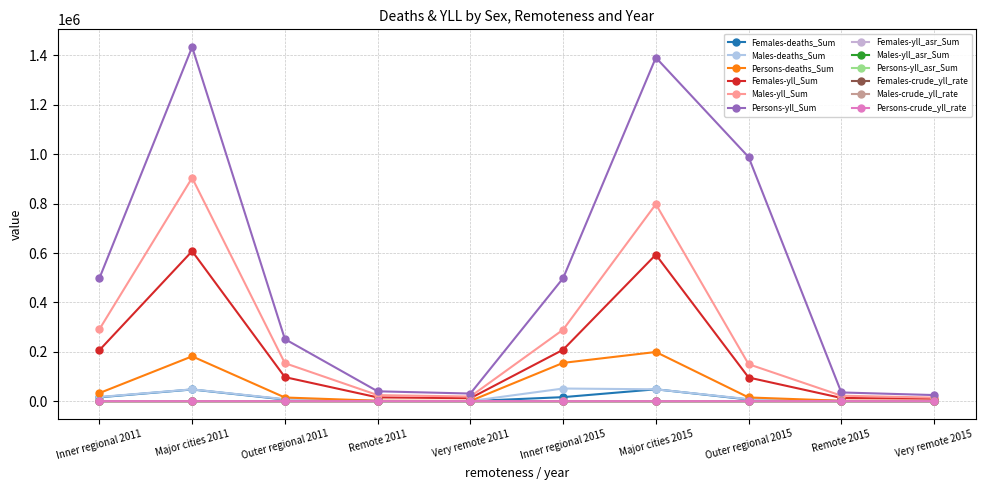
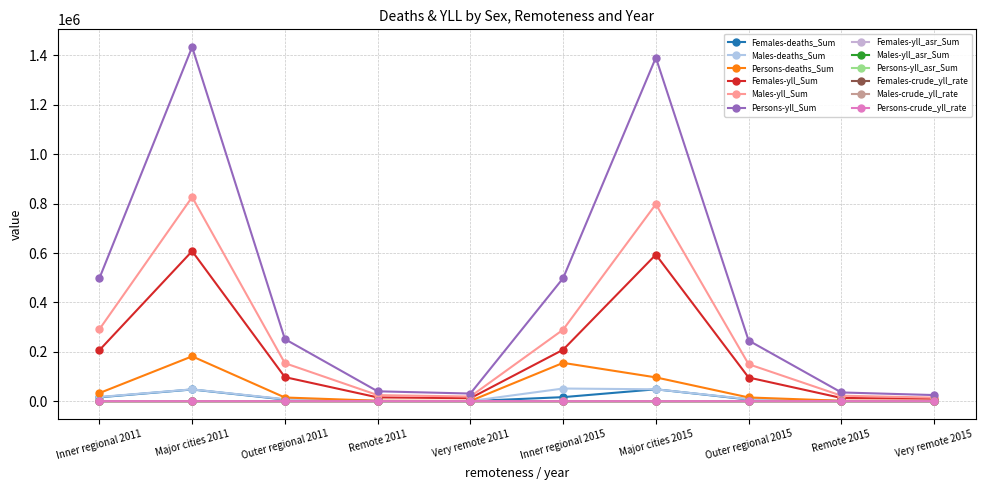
  {
    "Females-deaths_Sum": {
      "Inner regional 2015": 20000
    },
    "Males-deaths_Sum": {
      "Inner regional 2015": 50000
    },
    "Persons-deaths_Sum": {
      "Inner regional 2011": 30000,
      "Major cities 2011": 180000,
      "Inner regional 2015": 160000,
-     "Major cities 2015": 200000
+     "Major cities 2015": 100000
    },
    "Females-yll_Sum": {
      "Inner regional 2011": 210000,
      "Major cities 2011": 610000,
      "Outer regional 2011": 100000,
      "Inner regional 2015": 210000,
      "Major cities 2015": 590000,
      "Outer regional 2015": 100000
    },
    "Males-yll_Sum": {
      "Inner regional 2011": 290000,
-     "Major cities 2011": 900000,
+     "Major cities 2011": 830000,
      "Outer regional 2011": 150000,
      "Inner regional 2015": 290000,
      "Major cities 2015": 800000,
      "Outer regional 2015": 150000
    },
    "Persons-yll_Sum": {
      "Inner regional 2011": 500000,
      "Major cities 2011": 1430000,
      "Outer regional 2011": 250000,
      "Remote 2011": 40000,
      "Very remote 2011": 30000,
      "Inner regional 2015": 500000,
      "Major cities 2015": 1390000,
-     "Outer regional 2015": 990000,
+     "Outer regional 2015": 250000,
      "Remote 2015": 40000
    },
    "Persons-crude_yll_rate": {
      "Inner regional 2011": 0,
      "Major cities 2011": 0,
      "Inner regional 2015": 0,
      "Major cities 2015": 0
    }
  }
